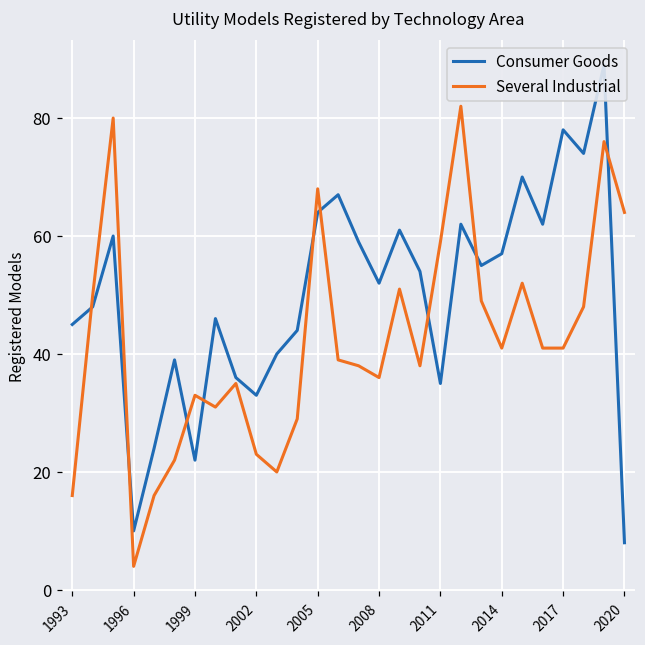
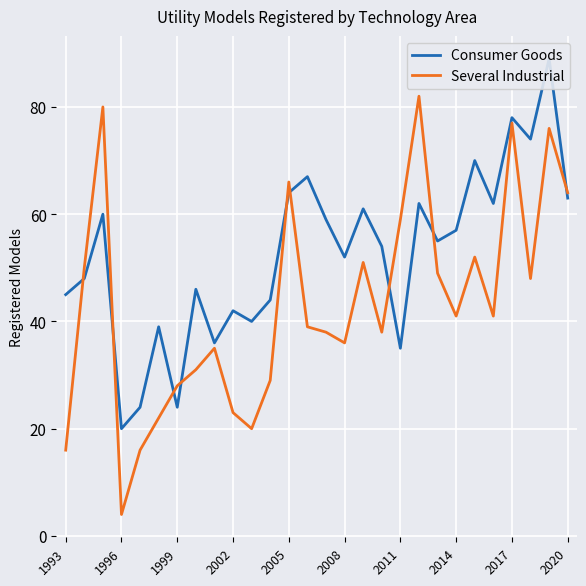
  {
    "Consumer Goods": {
      "1993": 45,
-     "1996": 10,
-     "1999": 22,
-     "2002": 33,
+     "1996": 20,
+     "1999": 24,
+     "2002": 42,
      "2005": 64,
      "2008": 52,
      "2011": 35,
      "2014": 57,
      "2017": 78,
-     "2020": 8
+     "2020": 63
    },
    "Several Industrial": {
      "1993": 16,
      "1996": 4,
-     "1999": 33,
+     "1999": 28,
      "2002": 23,
-     "2005": 68,
+     "2005": 66,
      "2008": 36,
      "2011": 59,
      "2014": 41,
-     "2017": 41,
+     "2017": 77,
      "2020": 64
    }
  }
